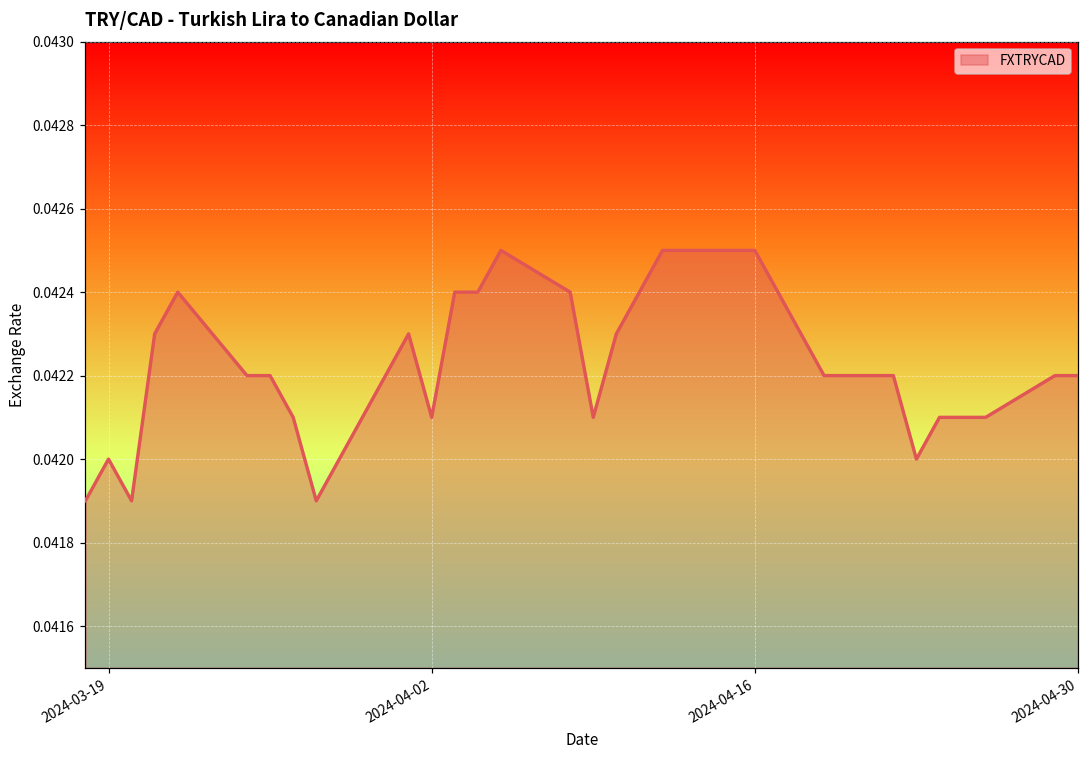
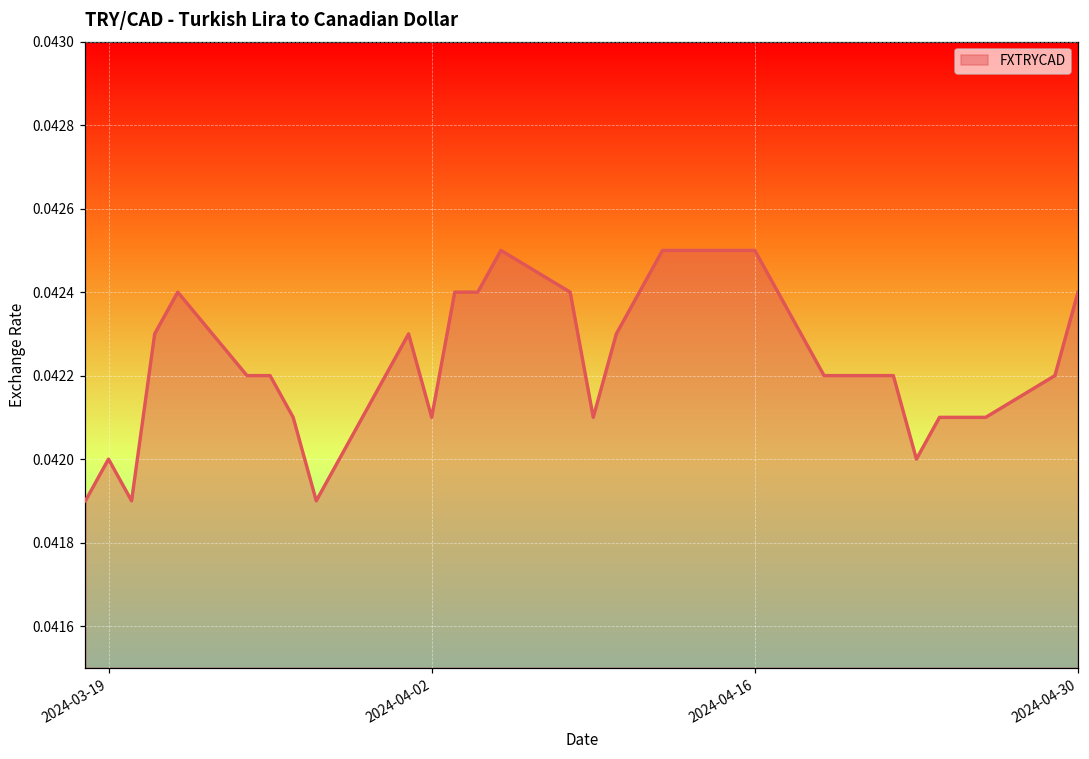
  {
    "2024-03-19": 0.0420,
    "2024-04-02": 0.0421,
    "2024-04-16": 0.0425,
-   "2024-04-30": 0.0422
+   "2024-04-30": 0.0424
  }
